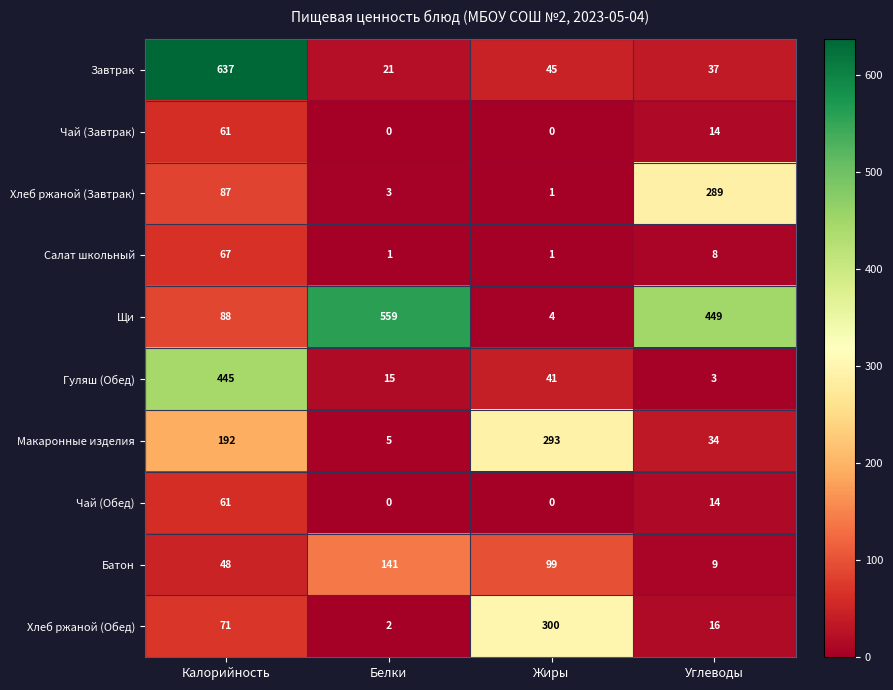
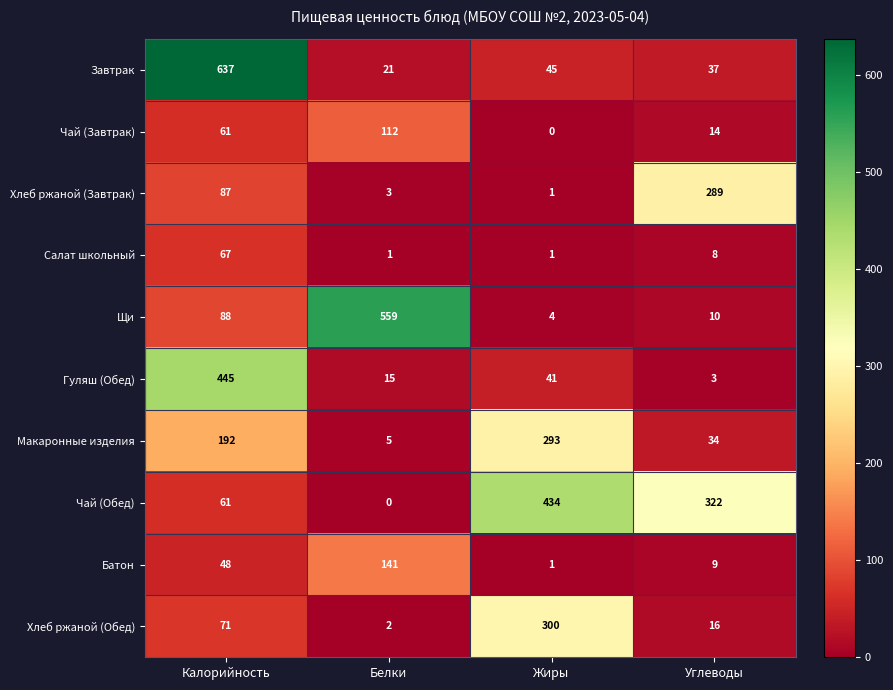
  {
    "Завтрак": {
      "Калорийность": 637,
      "Белки": 21,
      "Жиры": 45,
      "Углеводы": 37
    },
    "Чай (Завтрак)": {
      "Калорийность": 61,
-     "Белки": 0,
+     "Белки": 112,
      "Жиры": 0,
      "Углеводы": 14
    },
    "Хлеб ржаной (Завтрак)": {
      "Калорийность": 87,
      "Белки": 3,
      "Жиры": 1,
      "Углеводы": 289
    },
    "Салат школьный": {
      "Калорийность": 67,
      "Белки": 1,
      "Жиры": 1,
      "Углеводы": 8
    },
    "Щи": {
      "Калорийность": 88,
      "Белки": 559,
      "Жиры": 4,
-     "Углеводы": 449
+     "Углеводы": 10
    },
    "Гуляш (Обед)": {
      "Калорийность": 445,
      "Белки": 15,
      "Жиры": 41,
      "Углеводы": 3
    },
    "Макаронные изделия": {
      "Калорийность": 192,
      "Белки": 5,
      "Жиры": 293,
      "Углеводы": 34
    },
    "Чай (Обед)": {
      "Калорийность": 61,
      "Белки": 0,
-     "Жиры": 0,
-     "Углеводы": 14
+     "Жиры": 434,
+     "Углеводы": 322
    },
    "Батон": {
      "Калорийность": 48,
      "Белки": 141,
-     "Жиры": 99,
+     "Жиры": 1,
      "Углеводы": 9
    },
    "Хлеб ржаной (Обед)": {
      "Калорийность": 71,
      "Белки": 2,
      "Жиры": 300,
      "Углеводы": 16
    }
  }
